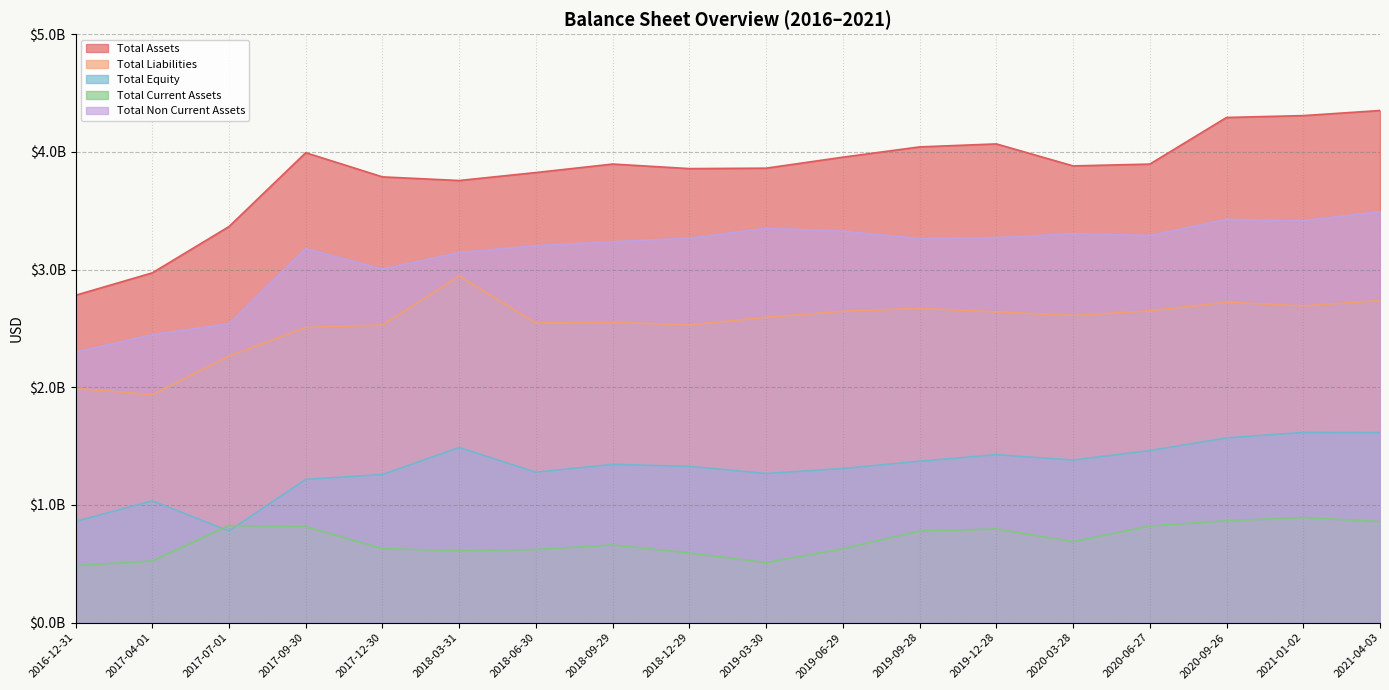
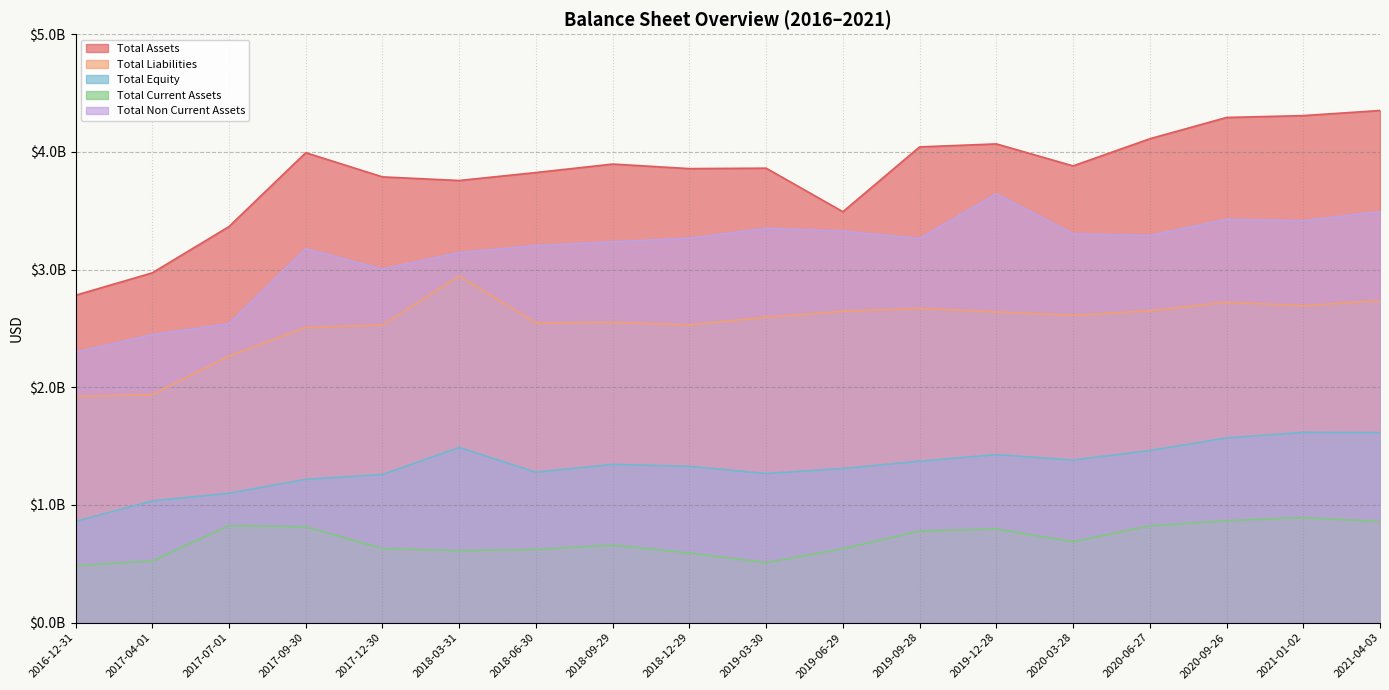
  {
    "Total Assets": {
      "2016-12-31": "$2780000000",
      "2017-04-01": "$2970000000",
      "2017-07-01": "$3370000000",
      "2017-09-30": "$3990000000",
      "2017-12-30": "$3790000000",
      "2018-03-31": "$3760000000",
      "2018-06-30": "$3820000000",
      "2018-09-29": "$3900000000",
      "2018-12-29": "$3860000000",
      "2019-03-30": "$3860000000",
-     "2019-06-29": "$3950000000",
+     "2019-06-29": "$3490000000",
      "2019-09-28": "$4040000000",
      "2019-12-28": "$4070000000",
      "2020-03-28": "$3880000000",
-     "2020-06-27": "$3900000000",
+     "2020-06-27": "$4110000000",
      "2020-09-26": "$4290000000",
      "2021-01-02": "$4310000000",
      "2021-04-03": "$4350000000"
    },
    "Total Liabilities": {
-     "2016-12-31": "$1990000000",
+     "2016-12-31": "$1920000000",
      "2017-04-01": "$1940000000",
      "2017-07-01": "$2270000000",
      "2017-09-30": "$2510000000",
      "2017-12-30": "$2530000000",
      "2018-03-31": "$2950000000",
      "2018-06-30": "$2550000000",
      "2018-09-29": "$2550000000",
      "2018-12-29": "$2530000000",
      "2019-03-30": "$2590000000",
      "2019-06-29": "$2650000000",
      "2019-09-28": "$2670000000",
      "2019-12-28": "$2640000000",
      "2020-03-28": "$2610000000",
      "2020-06-27": "$2650000000",
      "2020-09-26": "$2720000000",
      "2021-01-02": "$2690000000",
      "2021-04-03": "$2740000000"
    },
    "Total Equity": {
      "2016-12-31": "$860000000",
      "2017-04-01": "$1030000000",
-     "2017-07-01": "$780000000",
+     "2017-07-01": "$1100000000",
      "2017-09-30": "$1220000000",
      "2017-12-30": "$1260000000",
      "2018-03-31": "$1490000000",
      "2018-06-30": "$1280000000",
      "2018-09-29": "$1340000000",
      "2018-12-29": "$1330000000",
      "2019-03-30": "$1270000000",
      "2019-06-29": "$1310000000",
      "2019-09-28": "$1370000000",
      "2019-12-28": "$1430000000",
      "2020-03-28": "$1380000000",
      "2020-06-27": "$1460000000",
      "2020-09-26": "$1570000000",
      "2021-01-02": "$1620000000",
      "2021-04-03": "$1610000000"
    },
    "Total Current Assets": {
      "2016-12-31": "$480000000",
      "2017-04-01": "$520000000",
      "2017-07-01": "$830000000",
      "2017-09-30": "$820000000",
      "2017-12-30": "$630000000",
      "2018-03-31": "$610000000",
      "2018-06-30": "$620000000",
      "2018-09-29": "$660000000",
      "2018-12-29": "$590000000",
      "2019-03-30": "$510000000",
      "2019-06-29": "$630000000",
      "2019-09-28": "$780000000",
      "2019-12-28": "$800000000",
      "2020-03-28": "$690000000",
      "2020-06-27": "$820000000",
      "2020-09-26": "$870000000",
      "2021-01-02": "$890000000",
      "2021-04-03": "$860000000"
    },
    "Total Non Current Assets": {
      "2016-12-31": "$2300000000",
      "2017-04-01": "$2450000000",
      "2017-07-01": "$2540000000",
      "2017-09-30": "$3180000000",
      "2017-12-30": "$3000000000",
      "2018-03-31": "$3150000000",
      "2018-06-30": "$3200000000",
      "2018-09-29": "$3240000000",
      "2018-12-29": "$3270000000",
      "2019-03-30": "$3350000000",
      "2019-06-29": "$3330000000",
      "2019-09-28": "$3260000000",
-     "2019-12-28": "$3270000000",
+     "2019-12-28": "$3640000000",
      "2020-03-28": "$3300000000",
      "2020-06-27": "$3290000000",
      "2020-09-26": "$3430000000",
      "2021-01-02": "$3410000000",
      "2021-04-03": "$3490000000"
    }
  }
